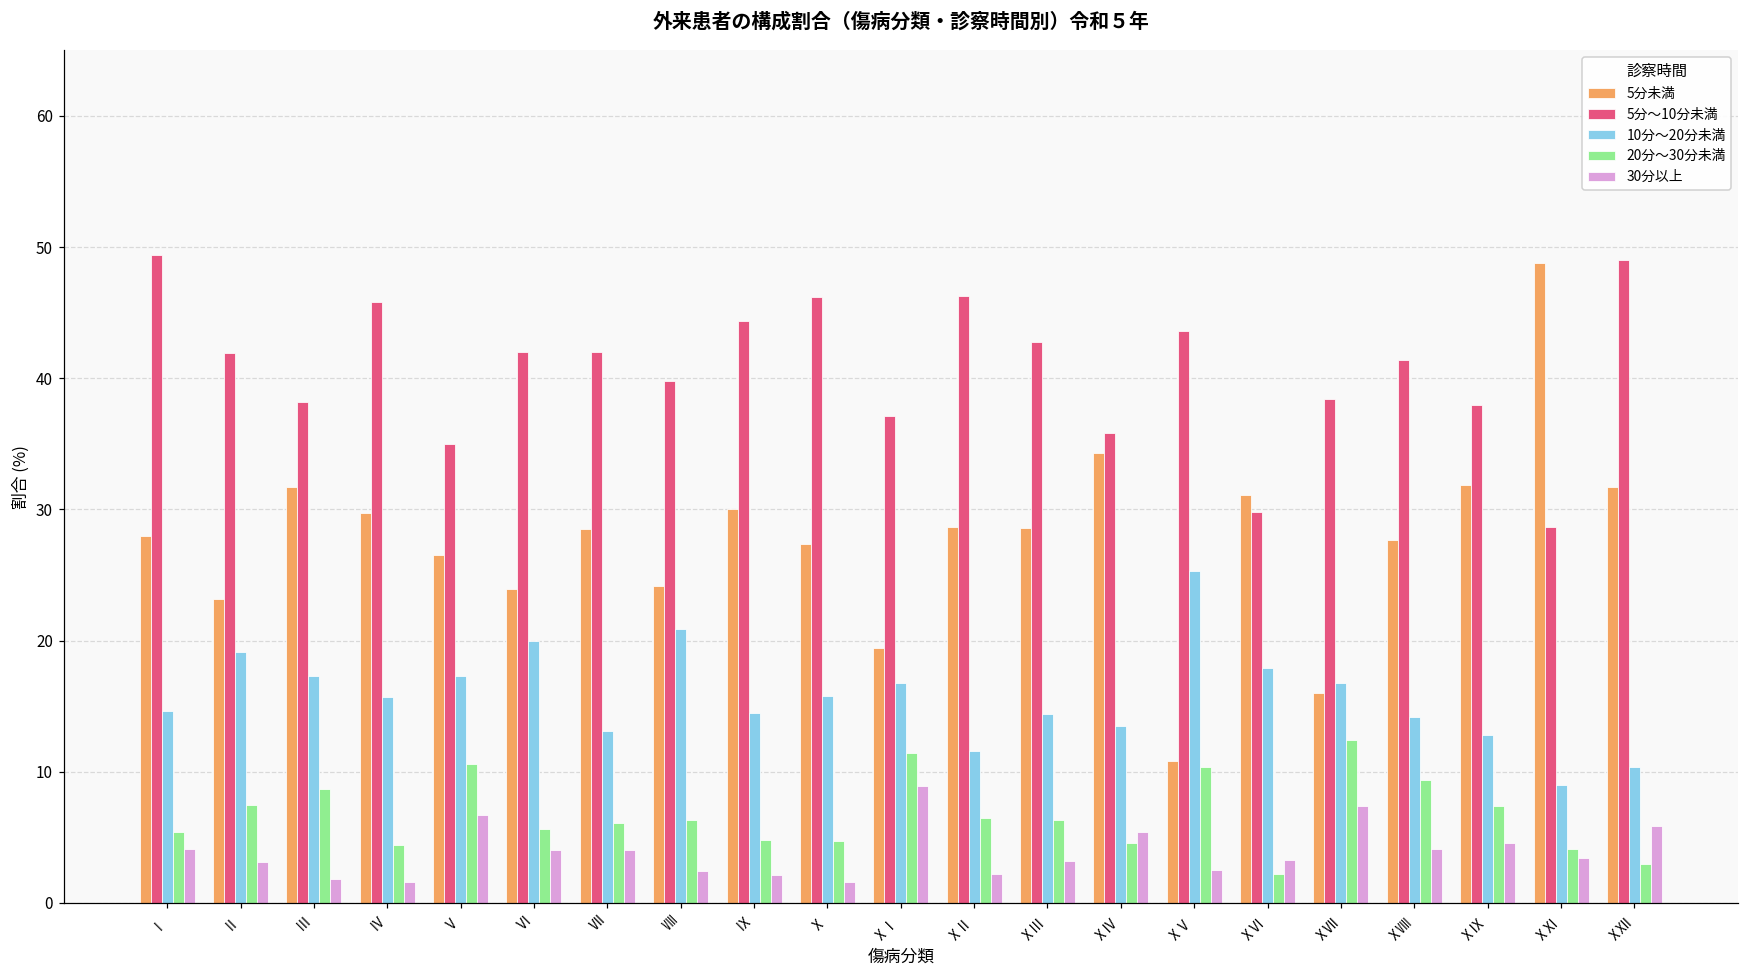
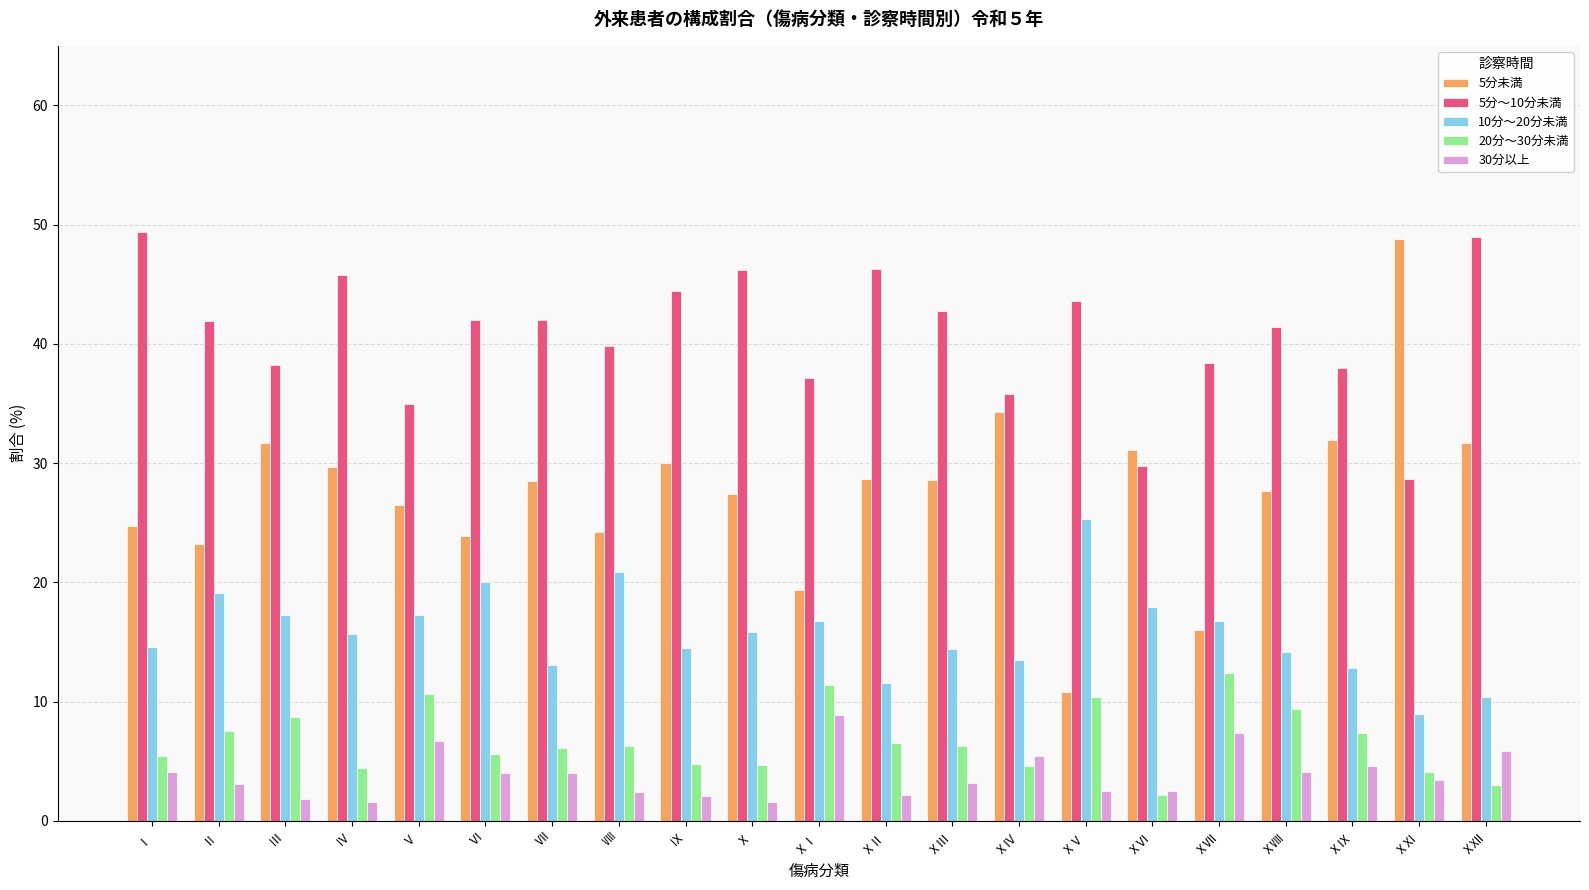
  {
    "5分未満": {
-     "Ⅰ": 28.0,
+     "Ⅰ": 24.7,
      "Ⅱ": 23.2,
      "Ⅲ": 31.7,
      "Ⅳ": 29.7,
      "Ⅴ": 26.5,
      "Ⅵ": 23.9,
      "Ⅶ": 28.5,
      "Ⅷ": 24.2,
      "Ⅸ": 30.0,
      "Ⅹ": 27.4,
      "ⅩⅠ": 19.4,
      "ⅩⅡ": 28.7,
      "ⅩⅢ": 28.6,
      "ⅩⅣ": 34.3,
      "ⅩⅤ": 10.8,
      "ⅩⅥ": 31.1,
      "ⅩⅦ": 16.0,
      "ⅩⅧ": 27.7,
      "ⅩⅨ": 31.9,
      "ⅩⅪ": 48.8,
      "ⅩⅫ": 31.7
    },
    "5分～10分未満": {
      "Ⅰ": 49.4,
      "Ⅱ": 41.9,
      "Ⅲ": 38.2,
      "Ⅳ": 45.8,
      "Ⅴ": 35.0,
      "Ⅵ": 42.0,
      "Ⅶ": 42.0,
      "Ⅷ": 39.8,
      "Ⅸ": 44.4,
      "Ⅹ": 46.2,
      "ⅩⅠ": 37.1,
      "ⅩⅡ": 46.3,
      "ⅩⅢ": 42.8,
      "ⅩⅣ": 35.8,
      "ⅩⅤ": 43.6,
      "ⅩⅥ": 29.8,
      "ⅩⅦ": 38.4,
      "ⅩⅧ": 41.4,
      "ⅩⅨ": 38.0,
      "ⅩⅪ": 28.7,
      "ⅩⅫ": 49.0
    },
    "10分～20分未満": {
      "Ⅰ": 14.6,
      "Ⅱ": 19.1,
      "Ⅲ": 17.3,
      "Ⅳ": 15.7,
      "Ⅴ": 17.3,
      "Ⅵ": 20.0,
      "Ⅶ": 13.1,
      "Ⅷ": 20.9,
      "Ⅸ": 14.5,
      "Ⅹ": 15.8,
      "ⅩⅠ": 16.8,
      "ⅩⅡ": 11.6,
      "ⅩⅢ": 14.4,
      "ⅩⅣ": 13.5,
      "ⅩⅤ": 25.3,
      "ⅩⅥ": 17.9,
      "ⅩⅦ": 16.8,
      "ⅩⅧ": 14.2,
      "ⅩⅨ": 12.8,
      "ⅩⅪ": 9.0,
      "ⅩⅫ": 10.4
    },
    "20分～30分未満": {
      "Ⅰ": 5.4,
      "Ⅱ": 7.5,
      "Ⅲ": 8.7,
      "Ⅳ": 4.4,
      "Ⅴ": 10.6,
      "Ⅵ": 5.6,
      "Ⅶ": 6.1,
      "Ⅷ": 6.3,
      "Ⅸ": 4.8,
      "Ⅹ": 4.7,
      "ⅩⅠ": 11.4,
      "ⅩⅡ": 6.5,
      "ⅩⅢ": 6.3,
      "ⅩⅣ": 4.6,
      "ⅩⅤ": 10.4,
      "ⅩⅥ": 2.2,
      "ⅩⅦ": 12.4,
      "ⅩⅧ": 9.4,
      "ⅩⅨ": 7.4,
      "ⅩⅪ": 4.1,
      "ⅩⅫ": 3.0
    },
    "30分以上": {
      "Ⅰ": 4.1,
      "Ⅱ": 3.1,
      "Ⅲ": 1.8,
      "Ⅳ": 1.6,
      "Ⅴ": 6.7,
      "Ⅵ": 4.0,
      "Ⅶ": 4.0,
      "Ⅷ": 2.4,
      "Ⅸ": 2.1,
      "Ⅹ": 1.6,
      "ⅩⅠ": 8.9,
      "ⅩⅡ": 2.2,
      "ⅩⅢ": 3.2,
      "ⅩⅣ": 5.4,
      "ⅩⅤ": 2.5,
-     "ⅩⅥ": 3.3,
+     "ⅩⅥ": 2.5,
      "ⅩⅦ": 7.4,
      "ⅩⅧ": 4.1,
      "ⅩⅨ": 4.6,
      "ⅩⅪ": 3.4,
      "ⅩⅫ": 5.9
    }
  }
